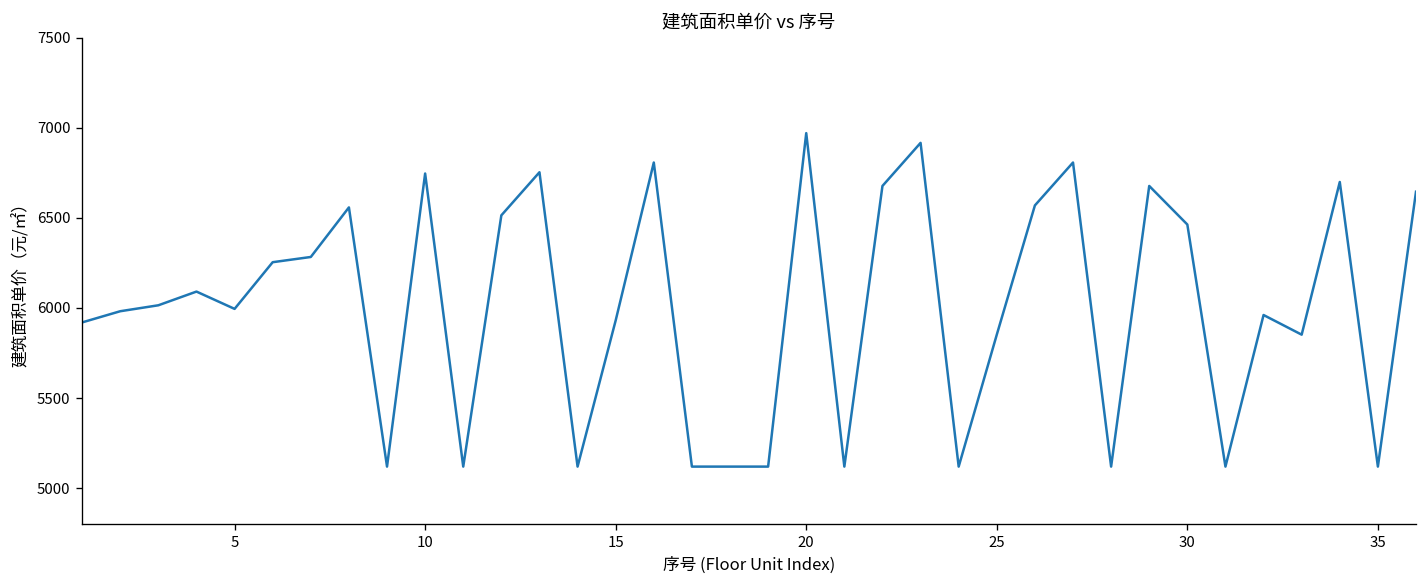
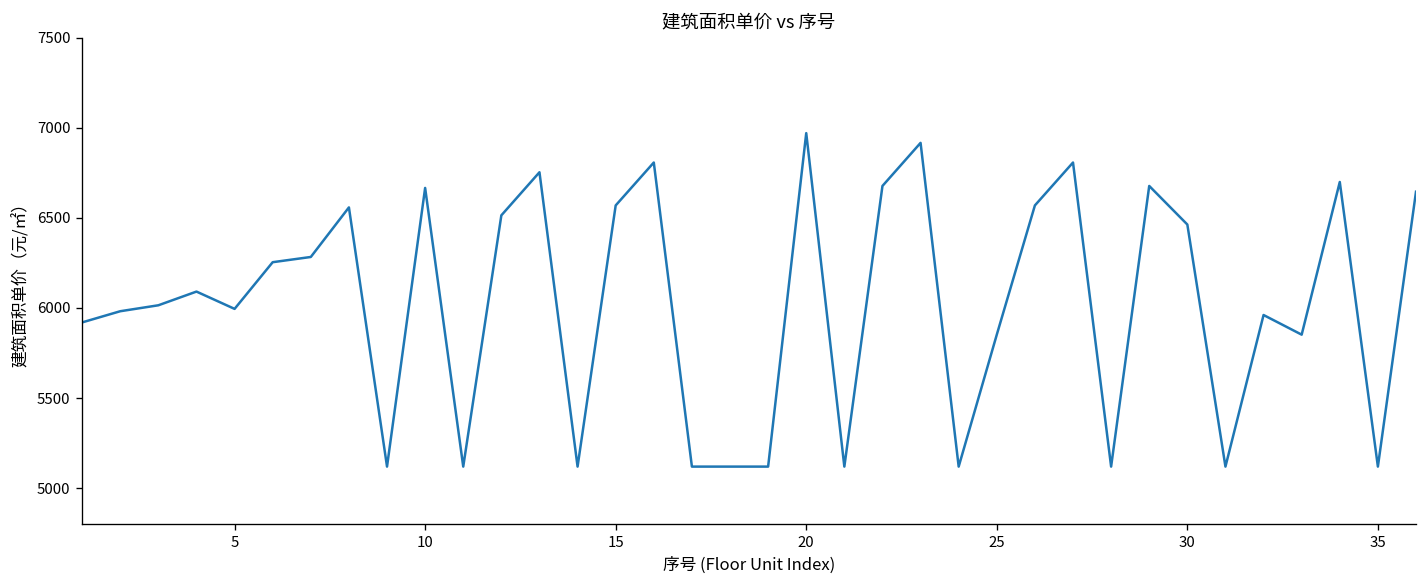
  {
    "5": 6000,
-   "10": 6750,
-   "15": 5930,
+   "10": 6670,
+   "15": 6570,
    "20": 6970,
    "25": 5850,
    "30": 6460,
    "35": 5120
  }
